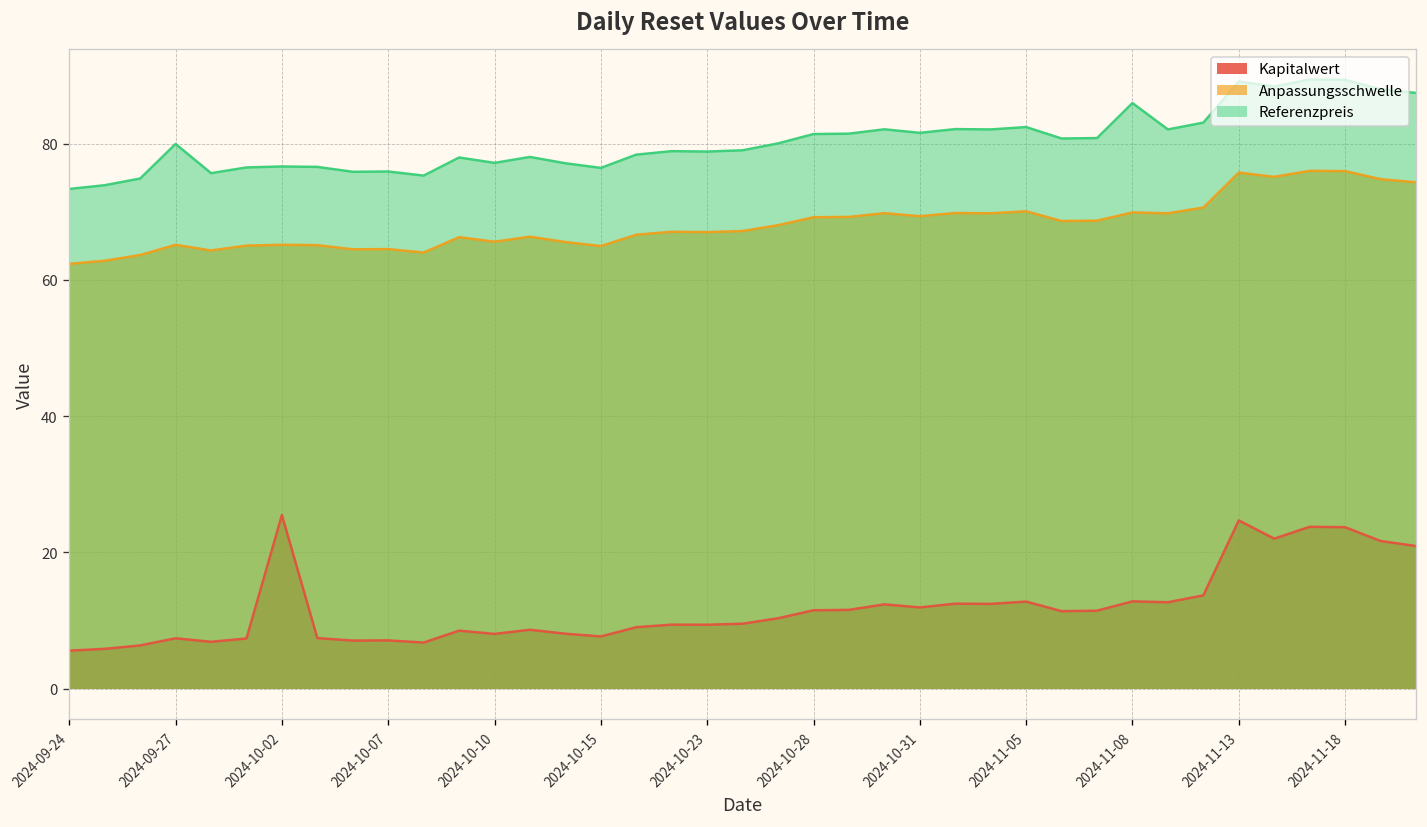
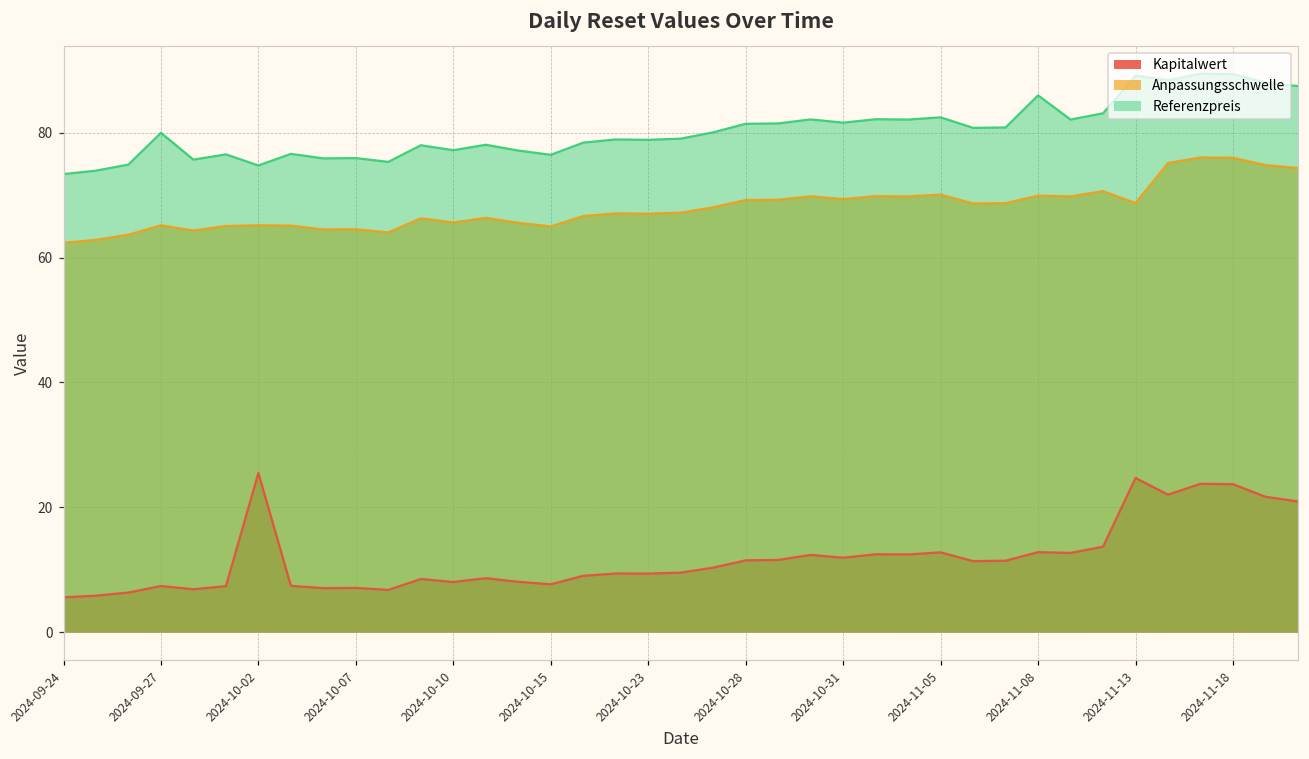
  {
    "Kapitalwert": {
      "2024-09-24": 6,
      "2024-09-27": 7,
      "2024-10-02": 25,
      "2024-10-07": 7,
      "2024-10-10": 8,
      "2024-10-15": 8,
      "2024-10-23": 9,
      "2024-10-28": 11,
      "2024-10-31": 12,
      "2024-11-05": 13,
      "2024-11-08": 13,
      "2024-11-13": 25,
      "2024-11-18": 24
    },
    "Anpassungsschwelle": {
      "2024-09-24": 62,
      "2024-09-27": 65,
      "2024-10-02": 65,
      "2024-10-07": 65,
      "2024-10-10": 66,
      "2024-10-15": 65,
      "2024-10-23": 67,
      "2024-10-28": 69,
      "2024-10-31": 69,
      "2024-11-05": 70,
      "2024-11-08": 70,
-     "2024-11-13": 76,
+     "2024-11-13": 69,
      "2024-11-18": 76
    },
    "Referenzpreis": {
      "2024-09-24": 73,
      "2024-09-27": 80,
-     "2024-10-02": 77,
+     "2024-10-02": 75,
      "2024-10-07": 76,
      "2024-10-10": 77,
      "2024-10-15": 76,
      "2024-10-23": 79,
      "2024-10-28": 81,
      "2024-10-31": 82,
      "2024-11-05": 82,
      "2024-11-08": 86
    }
  }
